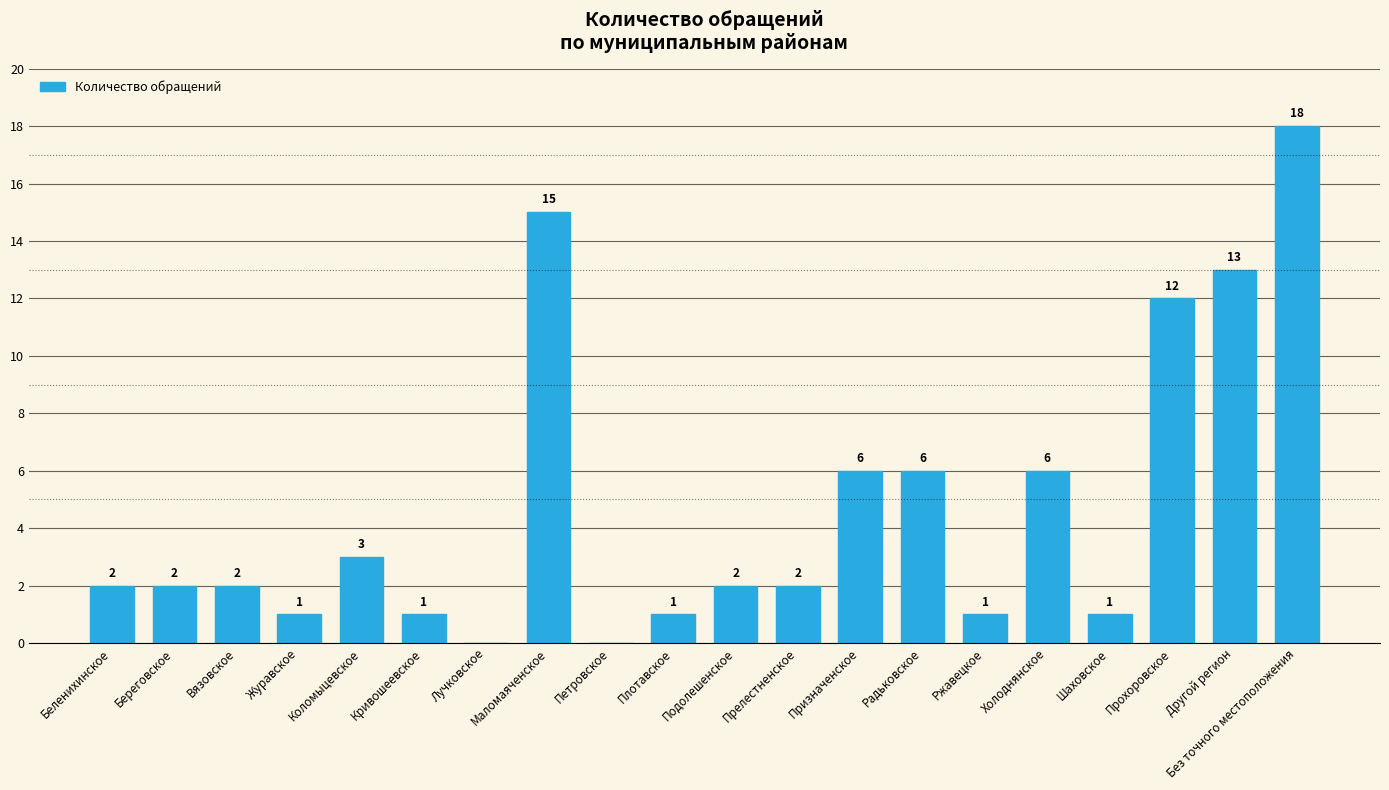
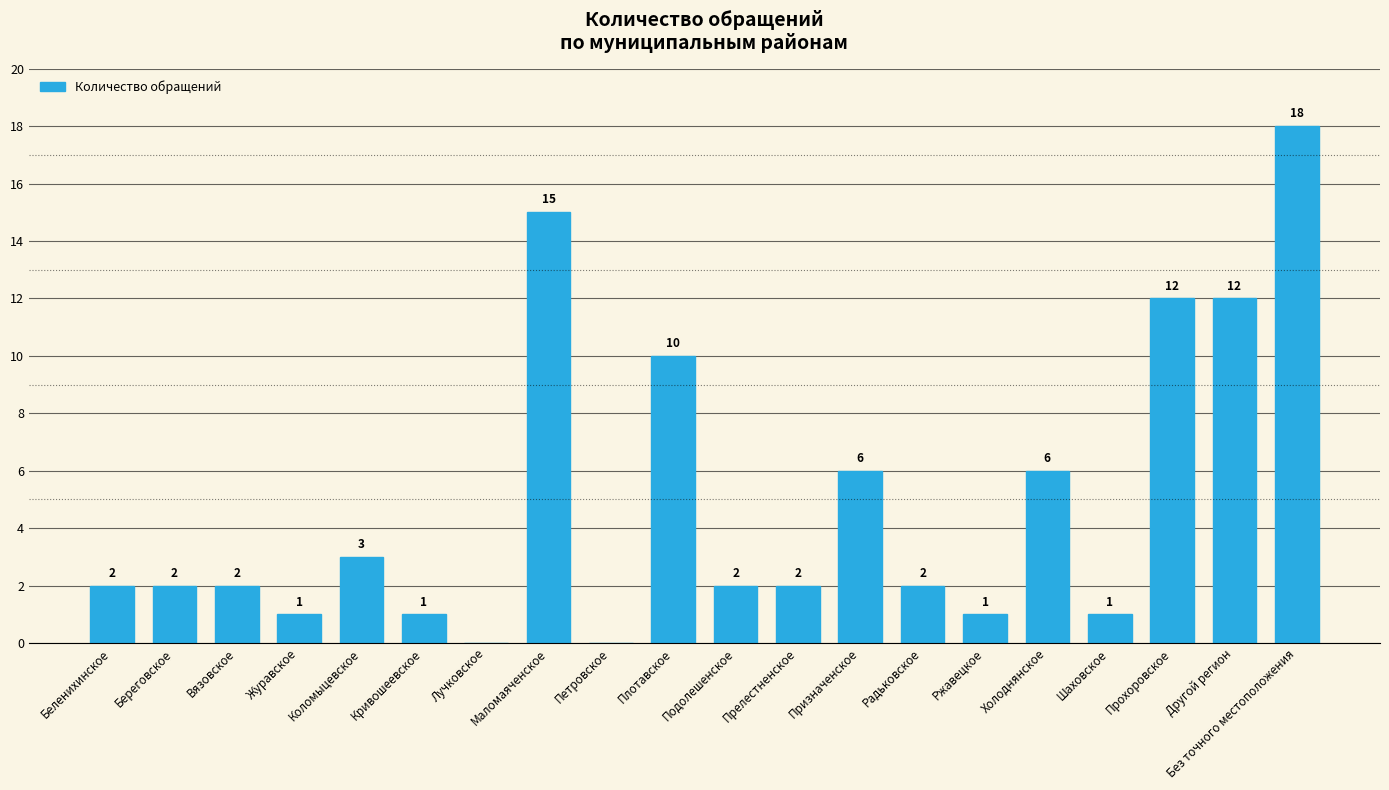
  {
    "Беленихинское": 2,
    "Береговское": 2,
    "Вязовское": 2,
    "Журавское": 1,
    "Коломыцевское": 3,
    "Кривошеевское": 1,
    "Маломаяченское": 15,
-   "Плотавское": 1,
+   "Плотавское": 10,
    "Подолешенское": 2,
    "Прелестненское": 2,
    "Призначенское": 6,
-   "Радьковское": 6,
+   "Радьковское": 2,
    "Ржавецкое": 1,
    "Холоднянское": 6,
    "Шаховское": 1,
    "Прохоровское": 12,
-   "Другой регион": 13,
+   "Другой регион": 12,
    "Без точного местоположения": 18
  }
